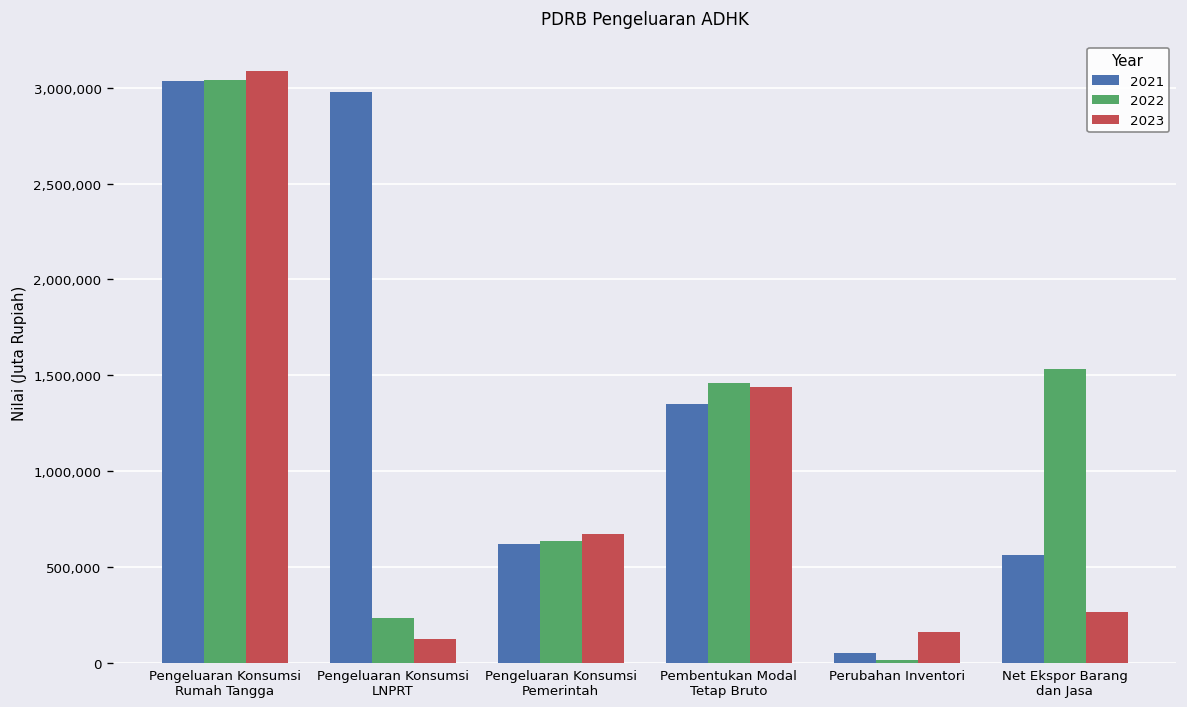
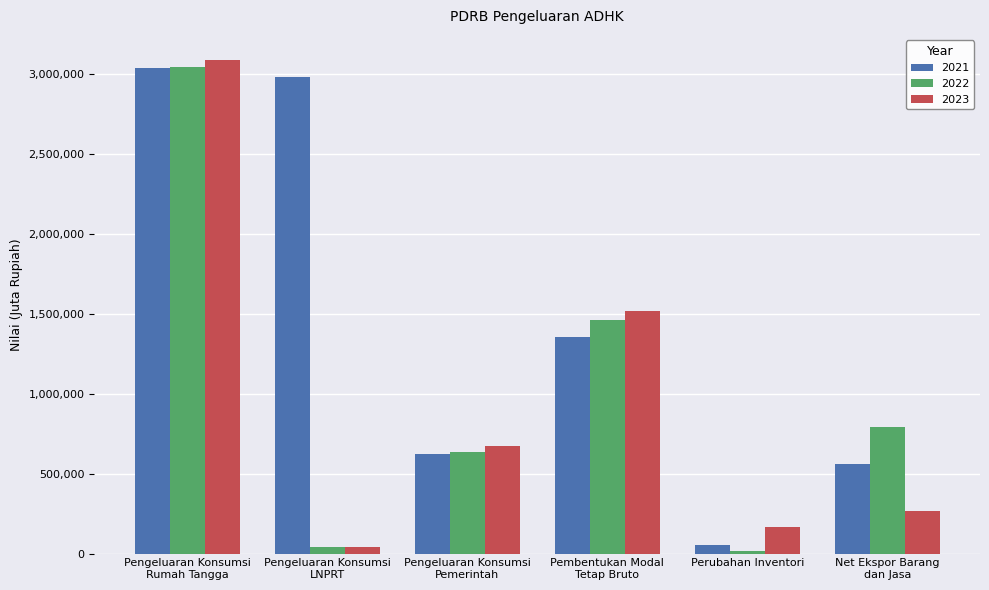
  {
    "2021": {
      "Pengeluaran Konsumsi Rumah Tangga": "3,030,000",
      "Pengeluaran Konsumsi LNPRT": "2,980,000",
      "Pengeluaran Konsumsi Pemerintah": "620,000",
      "Pembentukan Modal Tetap Bruto": "1,350,000",
      "Perubahan Inventori": "50,000",
      "Net Ekspor Barang dan Jasa": "560,000"
    },
    "2022": {
      "Pengeluaran Konsumsi Rumah Tangga": "3,040,000",
-     "Pengeluaran Konsumsi LNPRT": "240,000",
+     "Pengeluaran Konsumsi LNPRT": "40,000",
      "Pengeluaran Konsumsi Pemerintah": "640,000",
      "Pembentukan Modal Tetap Bruto": "1,460,000",
-     "Net Ekspor Barang dan Jasa": "1,540,000"
+     "Net Ekspor Barang dan Jasa": "790,000"
    },
    "2023": {
      "Pengeluaran Konsumsi Rumah Tangga": "3,090,000",
-     "Pengeluaran Konsumsi LNPRT": "130,000",
+     "Pengeluaran Konsumsi LNPRT": "40,000",
      "Pengeluaran Konsumsi Pemerintah": "670,000",
-     "Pembentukan Modal Tetap Bruto": "1,440,000",
+     "Pembentukan Modal Tetap Bruto": "1,520,000",
      "Perubahan Inventori": "160,000",
      "Net Ekspor Barang dan Jasa": "270,000"
    }
  }
